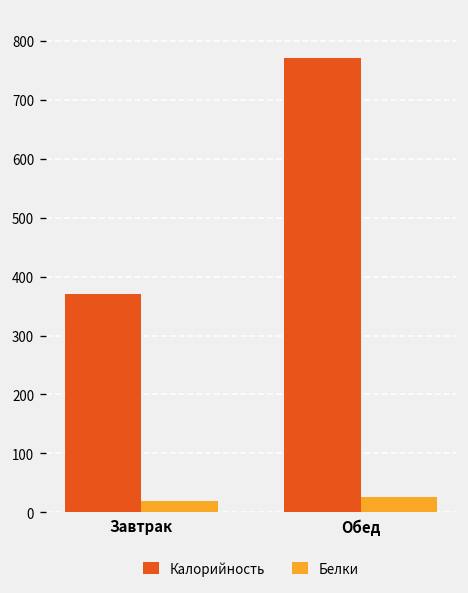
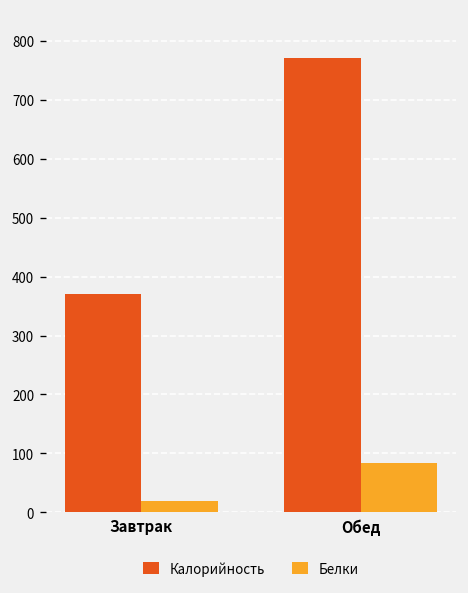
  {
    "Калорийность": {
      "Завтрак": 370,
      "Обед": 770
    },
    "Белки": {
      "Завтрак": 20,
-     "Обед": 30
+     "Обед": 80
    }
  }
